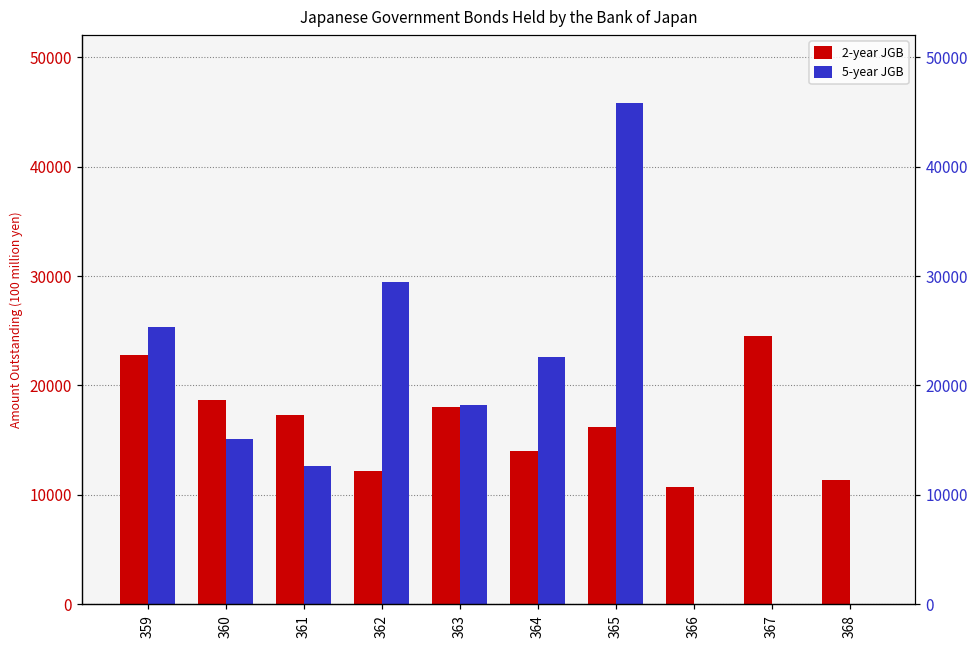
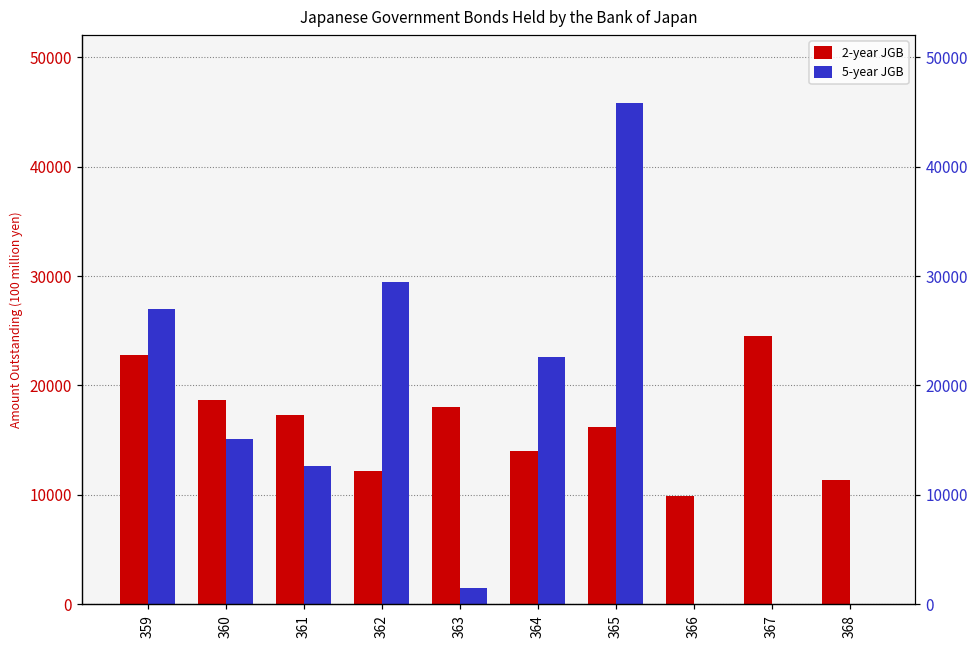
  {
    "2-year JGB": {
      "359": 23000,
      "360": 19000,
      "361": 17000,
      "362": 12000,
      "363": 18000,
      "364": 14000,
      "365": 16000,
-     "366": 11000,
+     "366": 10000,
      "367": 25000,
      "368": 11000
    },
    "5-year JGB": {
-     "359": 25000,
+     "359": 27000,
      "360": 15000,
      "361": 13000,
      "362": 29000,
-     "363": 18000,
+     "363": 1000,
      "364": 23000,
      "365": 46000,
      "366": 0,
      "367": 0,
      "368": 0
    }
  }
